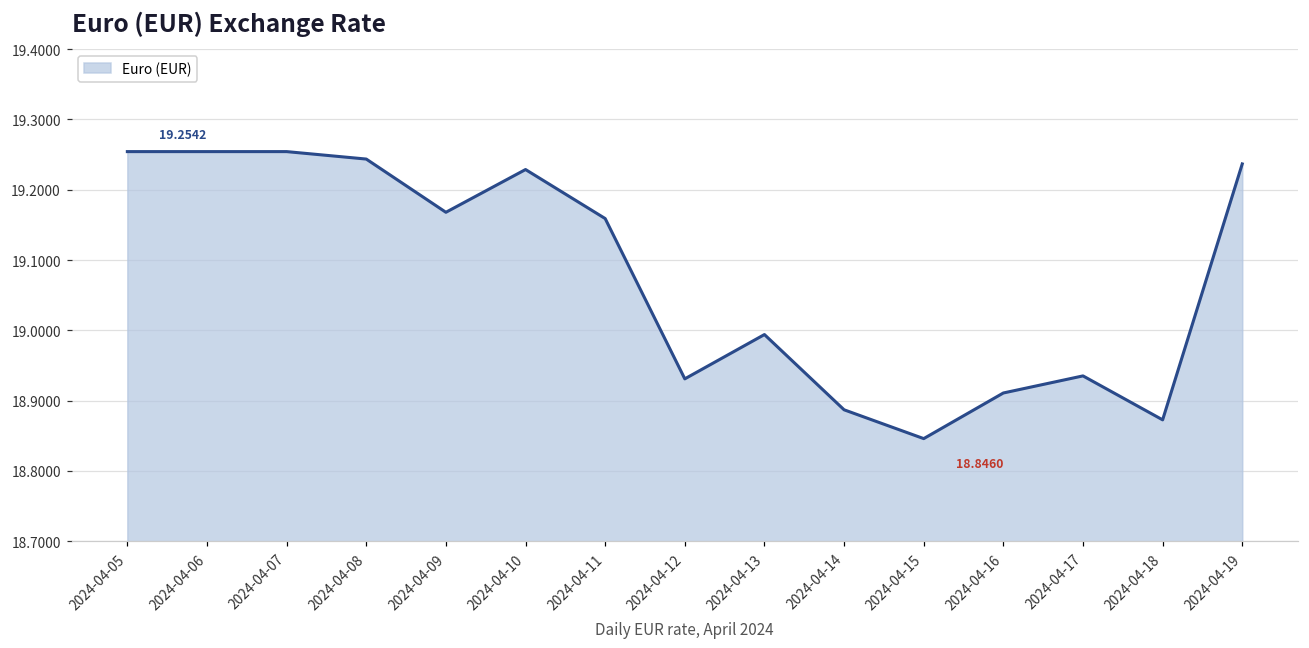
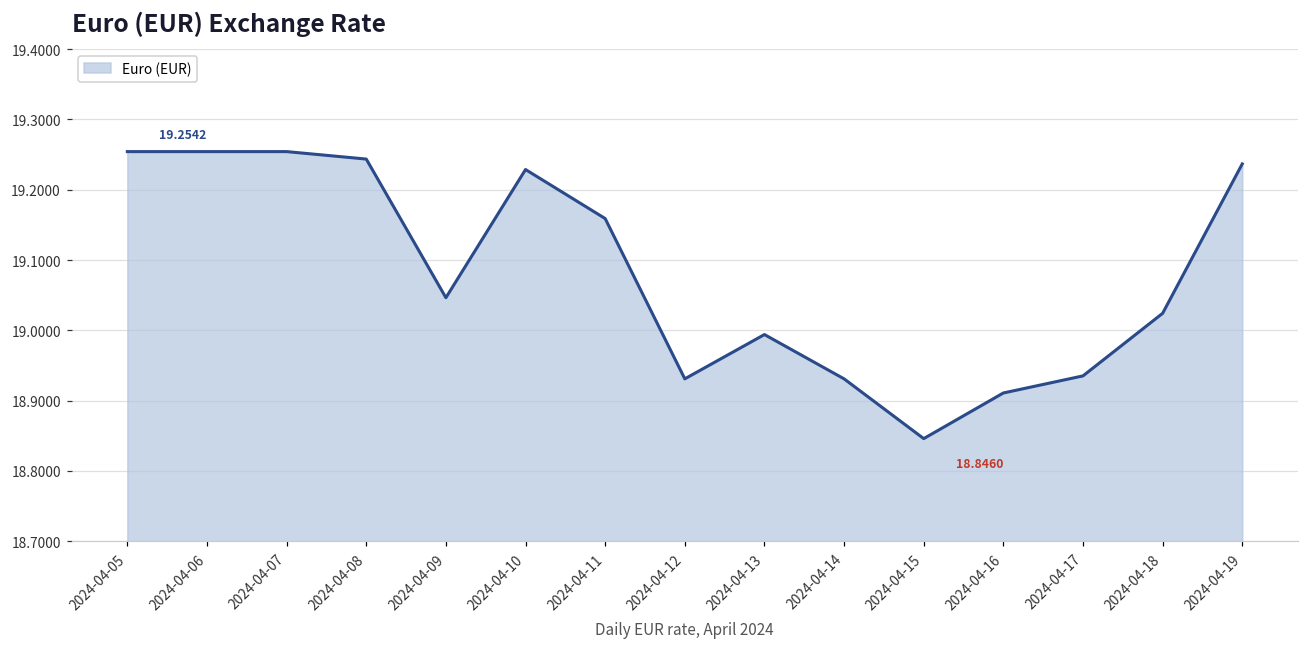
  {
    "2024-04-05": 19.25,
    "2024-04-07": 19.25,
    "2024-04-08": 19.24,
-   "2024-04-09": 19.17,
+   "2024-04-09": 19.05,
    "2024-04-10": 19.23,
    "2024-04-11": 19.16,
    "2024-04-12": 18.93,
    "2024-04-13": 18.99,
-   "2024-04-14": 18.89,
+   "2024-04-14": 18.93,
    "2024-04-15": 18.85,
    "2024-04-16": 18.91,
    "2024-04-17": 18.94,
-   "2024-04-18": 18.87,
+   "2024-04-18": 19.02,
    "2024-04-19": 19.24
  }
